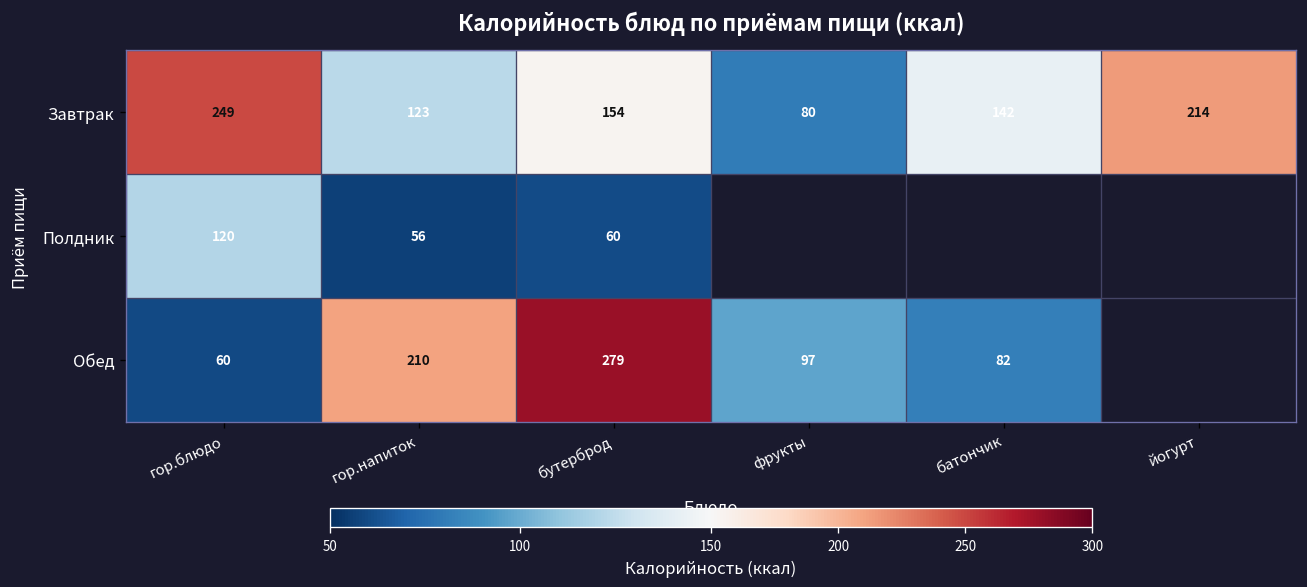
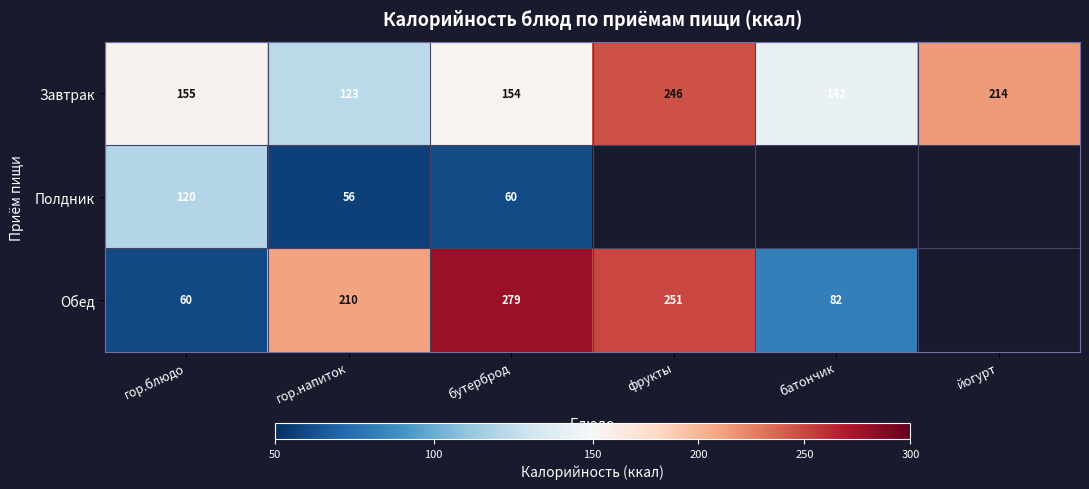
  {
    "Завтрак": {
-     "гор.блюдо": 249,
+     "гор.блюдо": 155,
      "гор.напиток": 123,
      "бутерброд": 154,
-     "фрукты": 80,
+     "фрукты": 246,
      "йогурт": 214
    },
    "Полдник": {
      "гор.блюдо": 120,
      "гор.напиток": 56,
      "бутерброд": 60
    },
    "Обед": {
      "гор.блюдо": 60,
      "гор.напиток": 210,
      "бутерброд": 279,
-     "фрукты": 97,
+     "фрукты": 251,
      "батончик": 82
    }
  }
